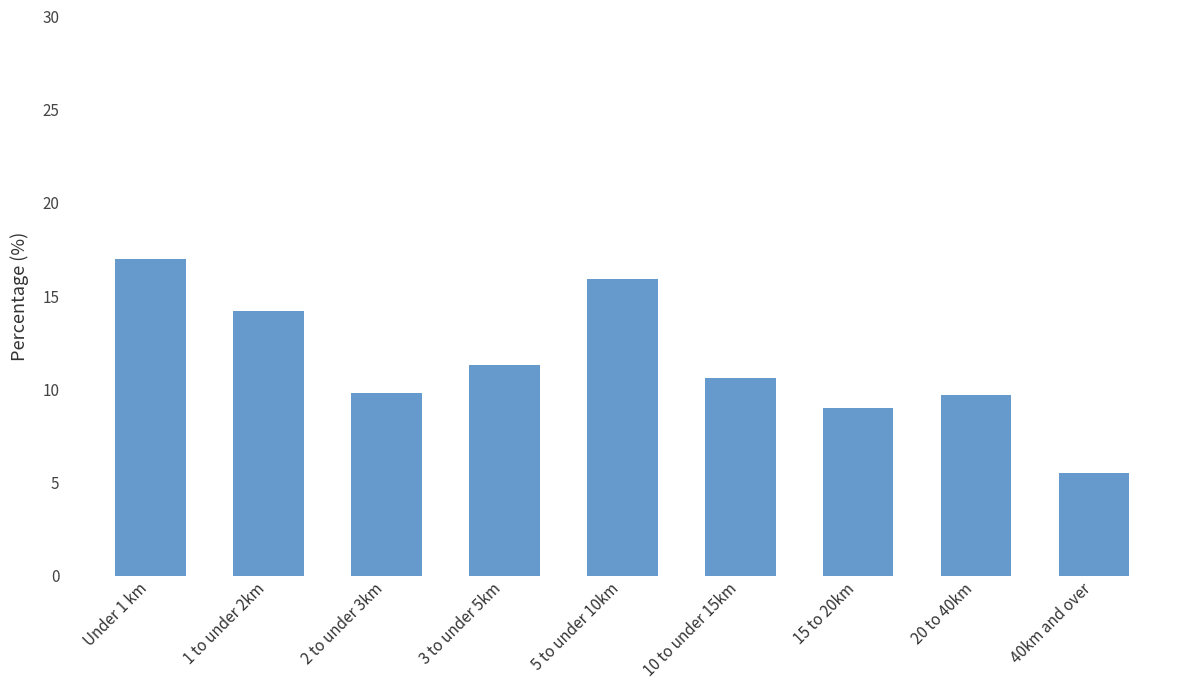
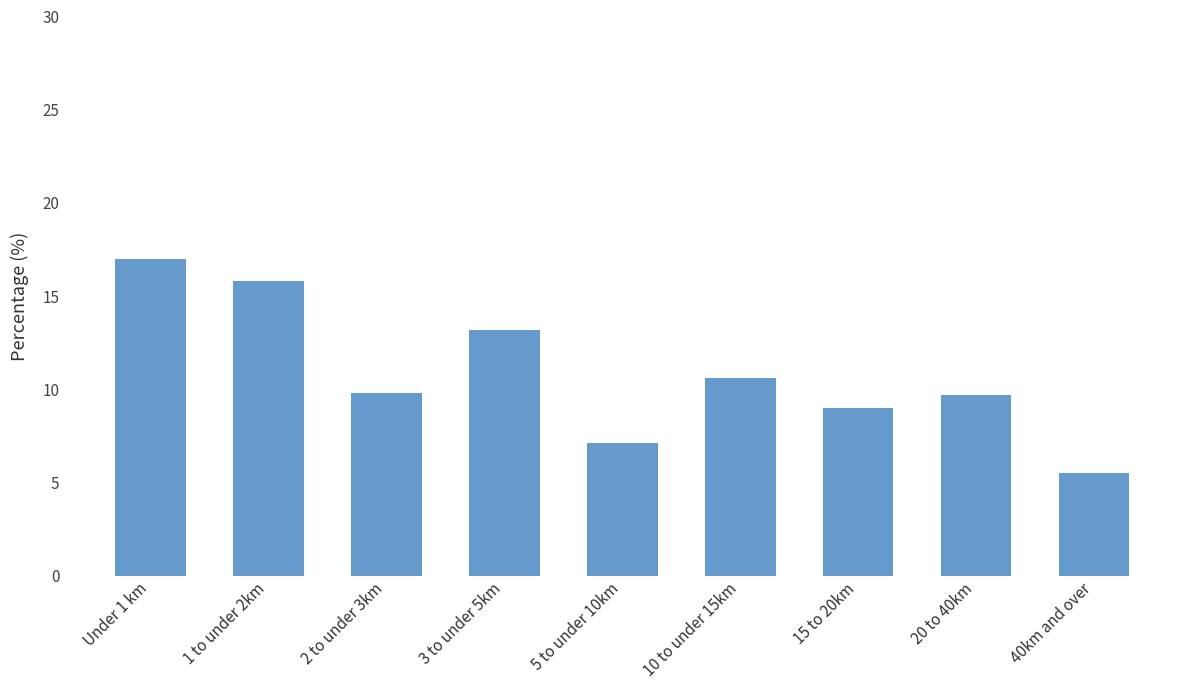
  {
    "Under 1 km": 17.0,
-   "1 to under 2km": 14.2,
+   "1 to under 2km": 15.8,
    "2 to under 3km": 9.8,
-   "3 to under 5km": 11.3,
-   "5 to under 10km": 15.9,
+   "3 to under 5km": 13.2,
+   "5 to under 10km": 7.1,
    "10 to under 15km": 10.6,
    "15 to 20km": 9.0,
    "20 to 40km": 9.7,
    "40km and over": 5.5
  }
